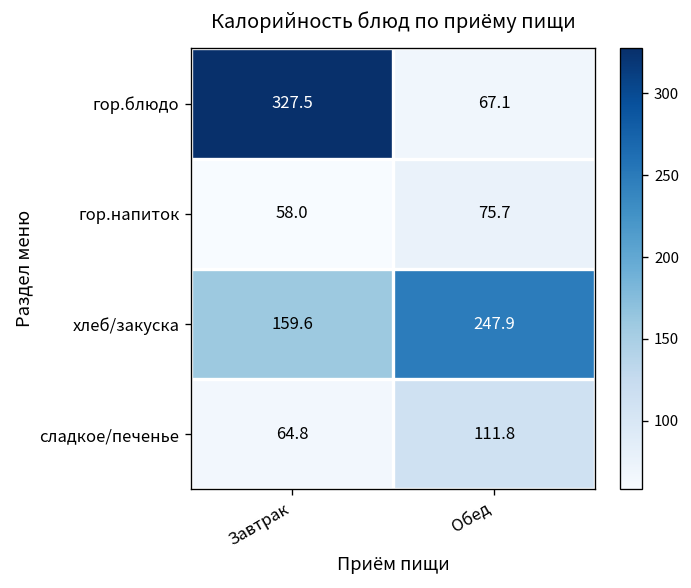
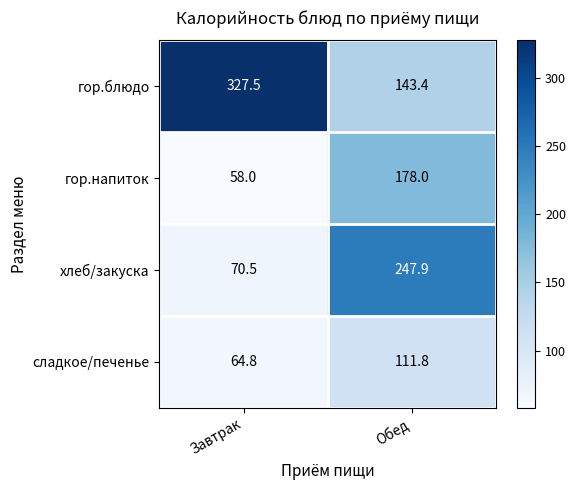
  {
    "гор.блюдо": {
      "Завтрак": 327.5,
-     "Обед": 67.1
+     "Обед": 143.4
    },
    "гор.напиток": {
      "Завтрак": 58.0,
-     "Обед": 75.7
+     "Обед": 178.0
    },
    "хлеб/закуска": {
-     "Завтрак": 159.6,
+     "Завтрак": 70.5,
      "Обед": 247.9
    },
    "сладкое/печенье": {
      "Завтрак": 64.8,
      "Обед": 111.8
    }
  }
